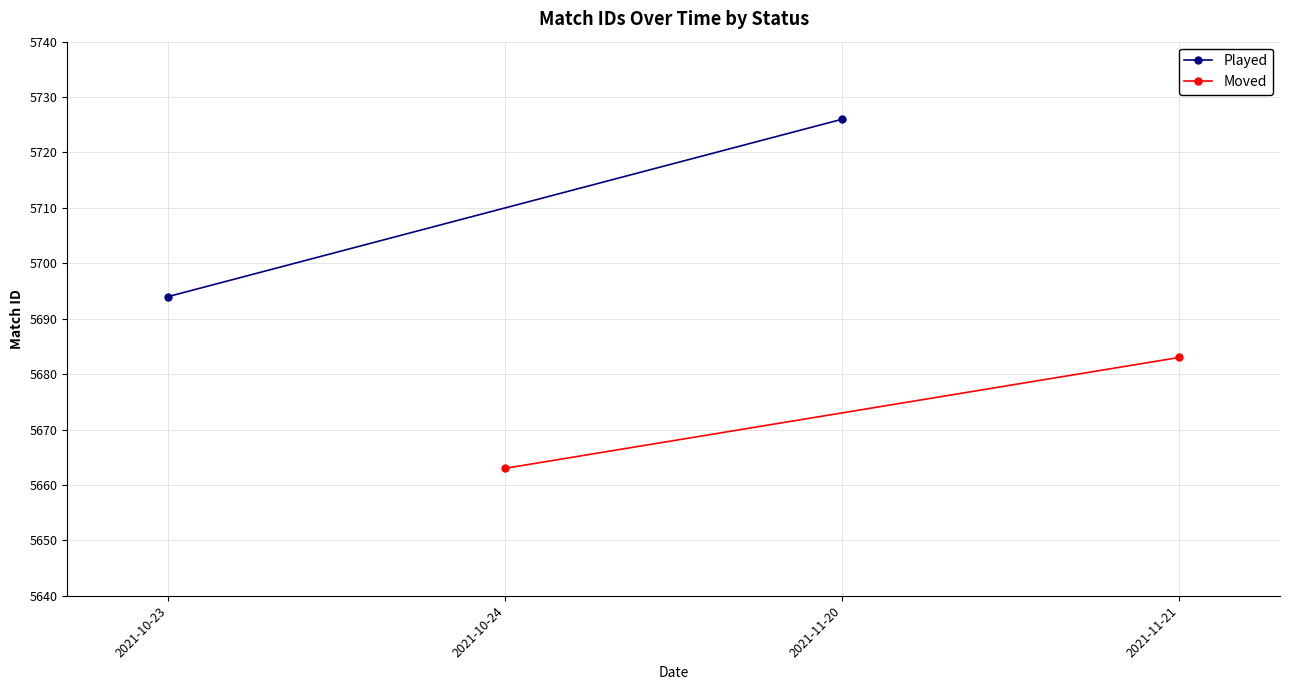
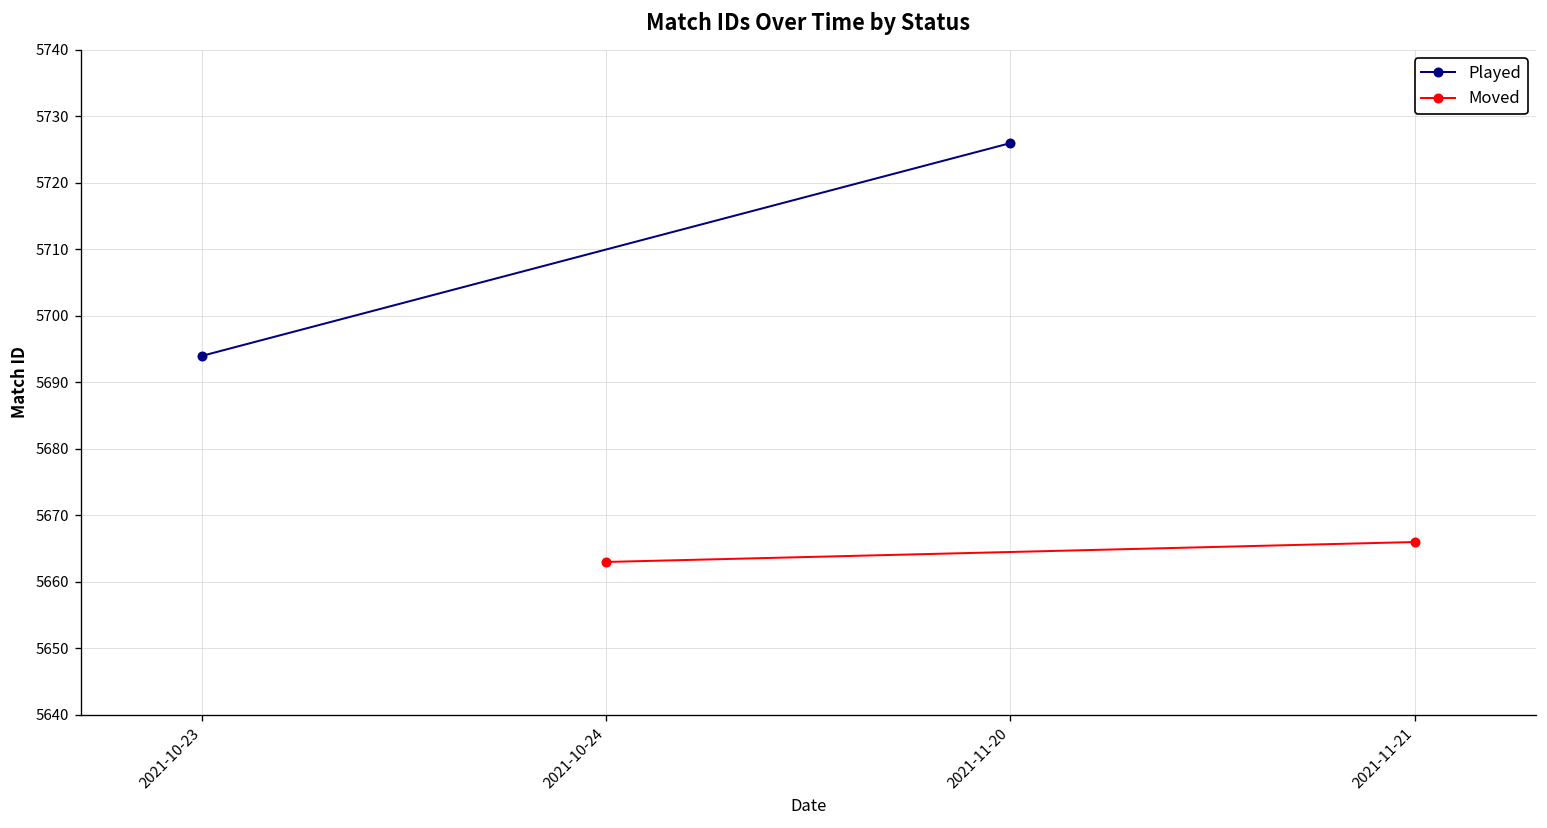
  {
    "Played": {
      "2021-10-23": 5694,
      "2021-11-20": 5726
    },
    "Moved": {
      "2021-10-24": 5663,
-     "2021-11-21": 5683
+     "2021-11-21": 5666
    }
  }
